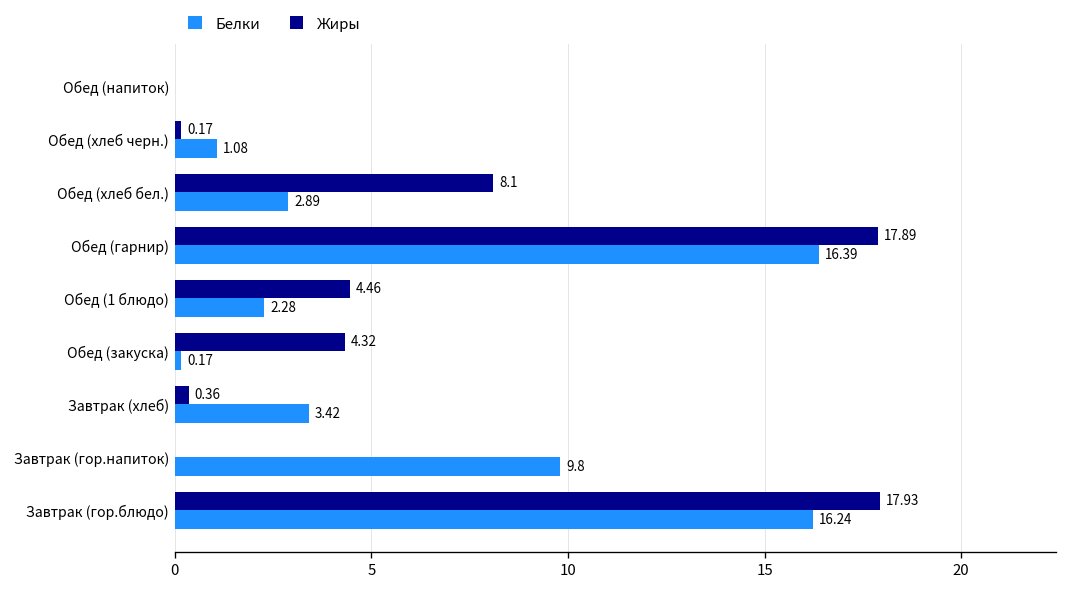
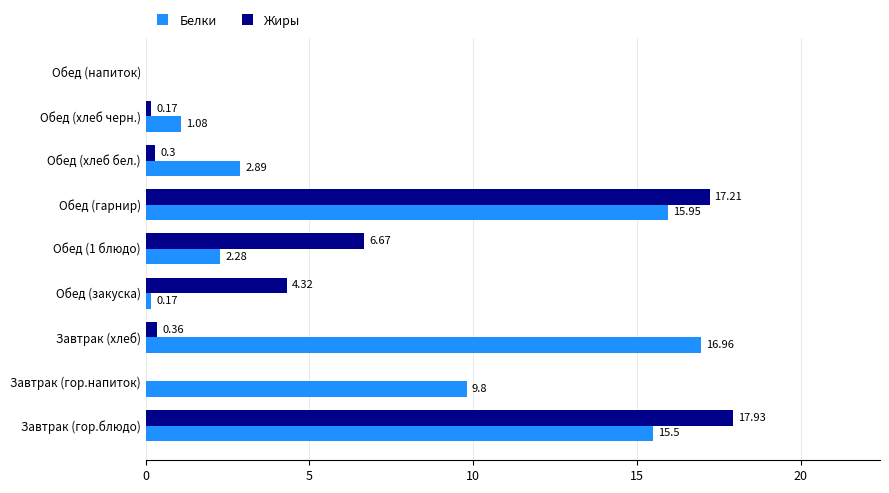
  {
    "Белки": {
      "Обед (хлеб черн.)": 1.08,
      "Обед (хлеб бел.)": 2.89,
-     "Обед (гарнир)": 16.39,
+     "Обед (гарнир)": 15.95,
      "Обед (1 блюдо)": 2.28,
      "Обед (закуска)": 0.17,
-     "Завтрак (хлеб)": 3.42,
+     "Завтрак (хлеб)": 16.96,
      "Завтрак (гор.напиток)": 9.8,
-     "Завтрак (гор.блюдо)": 16.24
+     "Завтрак (гор.блюдо)": 15.5
    },
    "Жиры": {
      "Обед (хлеб черн.)": 0.17,
-     "Обед (хлеб бел.)": 8.1,
-     "Обед (гарнир)": 17.89,
-     "Обед (1 блюдо)": 4.46,
+     "Обед (хлеб бел.)": 0.3,
+     "Обед (гарнир)": 17.21,
+     "Обед (1 блюдо)": 6.67,
      "Обед (закуска)": 4.32,
      "Завтрак (хлеб)": 0.36,
      "Завтрак (гор.блюдо)": 17.93
    }
  }
